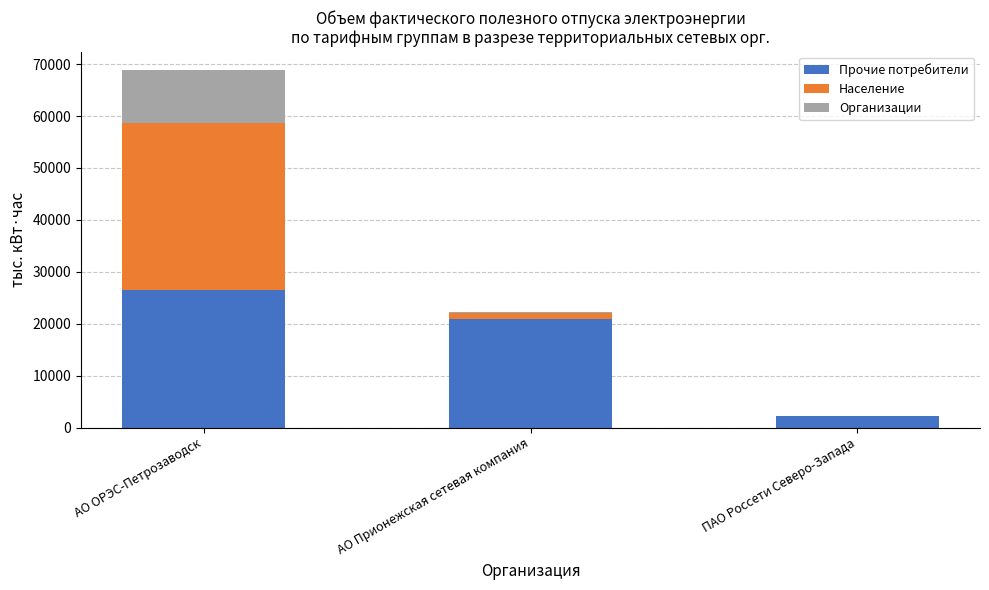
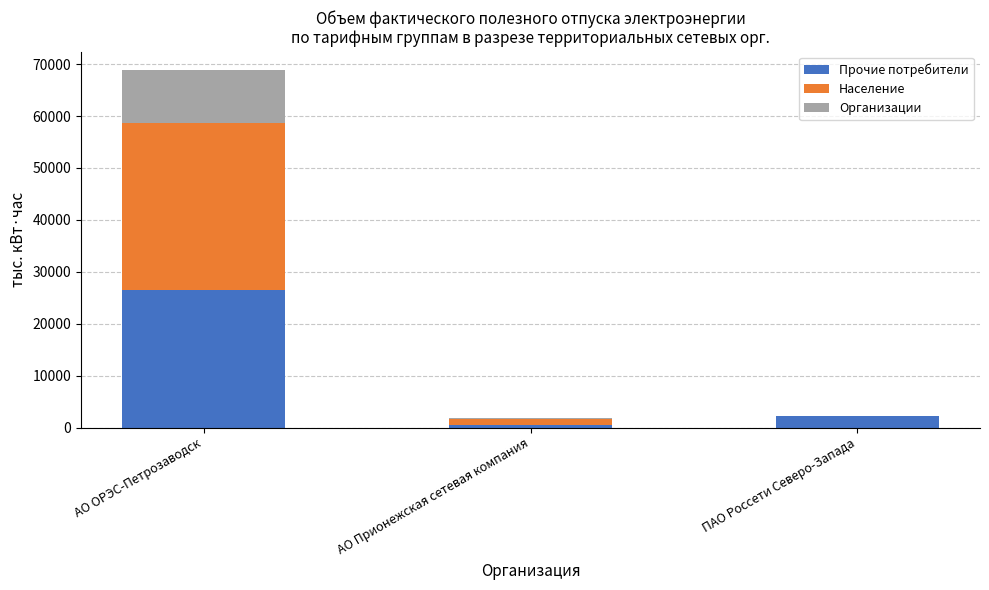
  {
    "Прочие потребители": {
      "АО ОРЭС-Петрозаводск": 26000,
-     "АО Прионежская сетевая компания": 21000,
+     "АО Прионежская сетевая компания": 0,
      "ПАО Россети Северо-Запада": 2000
    },
    "Население": {
      "АО ОРЭС-Петрозаводск": 32000,
      "АО Прионежская сетевая компания": 1000,
      "ПАО Россети Северо-Запада": 0
    },
    "Организации": {
      "АО ОРЭС-Петрозаводск": 10000,
      "ПАО Россети Северо-Запада": 0
    }
  }
